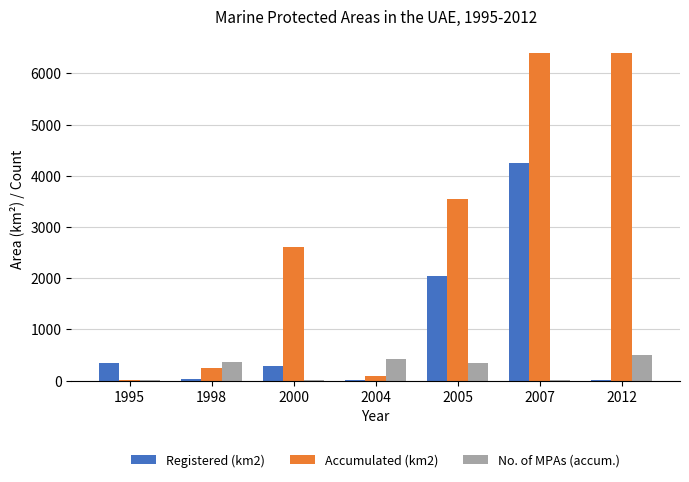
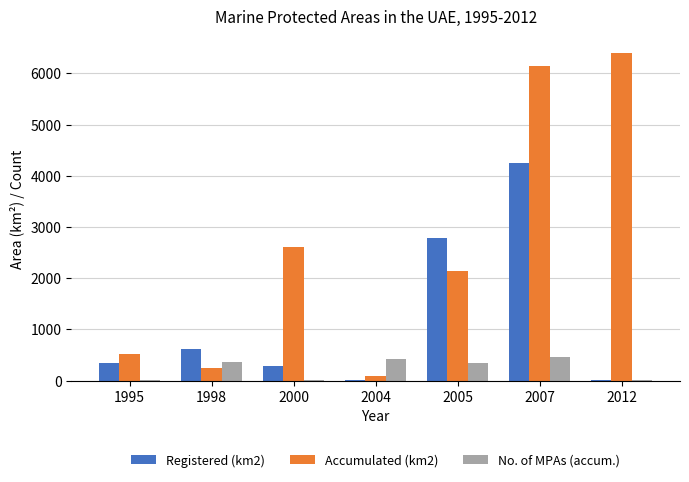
  {
    "Registered (km2)": {
      "1995": 300,
-     "1998": 0,
+     "1998": 600,
      "2000": 300,
-     "2005": 2000,
+     "2005": 2800,
      "2007": 4300
    },
    "Accumulated (km2)": {
-     "1995": 0,
+     "1995": 500,
      "1998": 200,
      "2000": 2600,
      "2004": 100,
-     "2005": 3500,
-     "2007": 6400,
+     "2005": 2100,
+     "2007": 6100,
      "2012": 6400
    },
    "No. of MPAs (accum.)": {
      "1998": 400,
      "2004": 400,
      "2005": 300,
-     "2007": 0,
-     "2012": 500
+     "2007": 500,
+     "2012": 0
    }
  }
